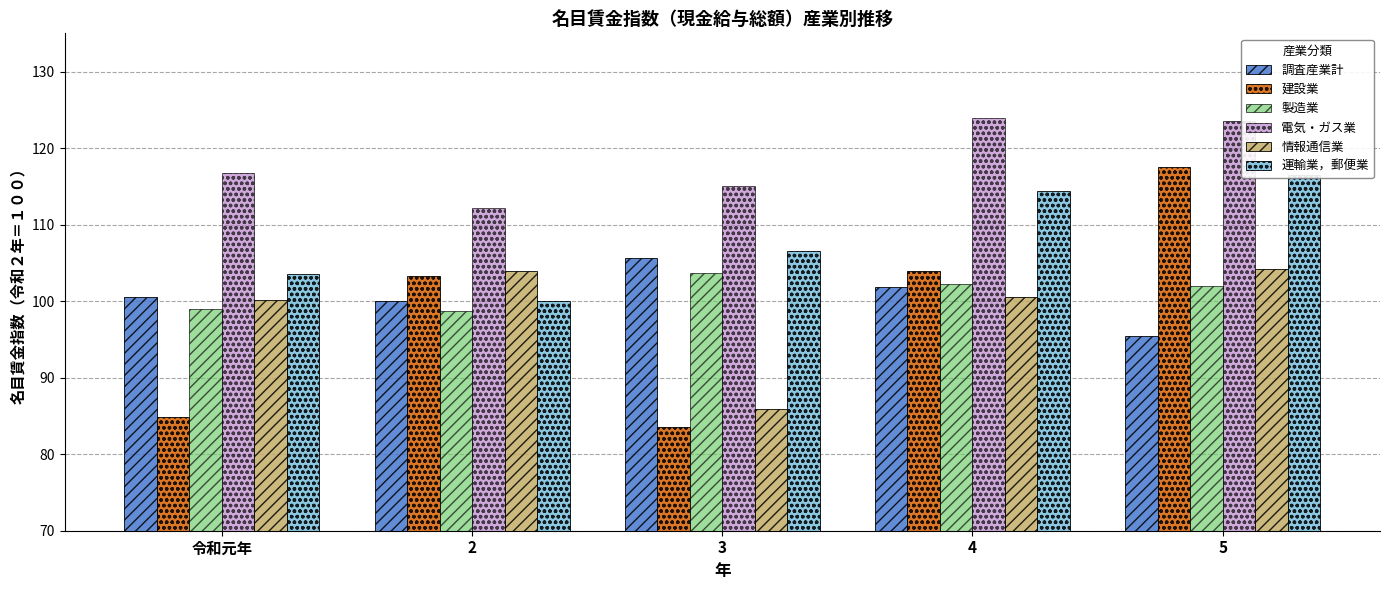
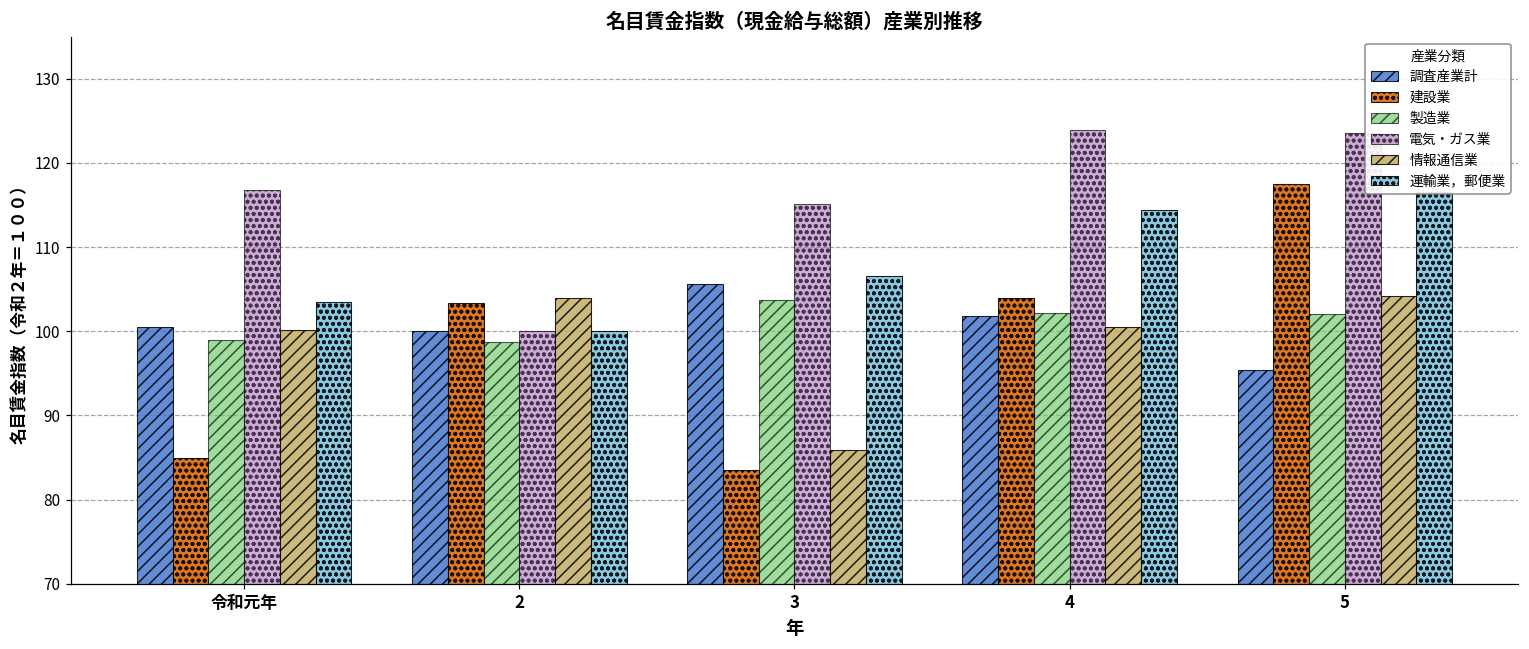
  {
    "調査産業計": {
      "令和元年": 101,
      "2": 100,
      "3": 106,
      "4": 102,
      "5": 95
    },
    "建設業": {
      "令和元年": 85,
      "2": 103,
      "3": 84,
      "4": 104,
      "5": 118
    },
    "製造業": {
      "令和元年": 99,
      "2": 99,
      "3": 104,
      "4": 102,
      "5": 102
    },
    "電気・ガス業": {
      "令和元年": 117,
-     "2": 112,
+     "2": 100,
      "3": 115,
      "4": 124,
      "5": 124
    },
    "情報通信業": {
      "令和元年": 100,
      "2": 104,
      "3": 86,
      "4": 101,
      "5": 104
    },
    "運輸業，郵便業": {
      "令和元年": 104,
      "2": 100,
      "3": 107,
      "4": 114
    }
  }
